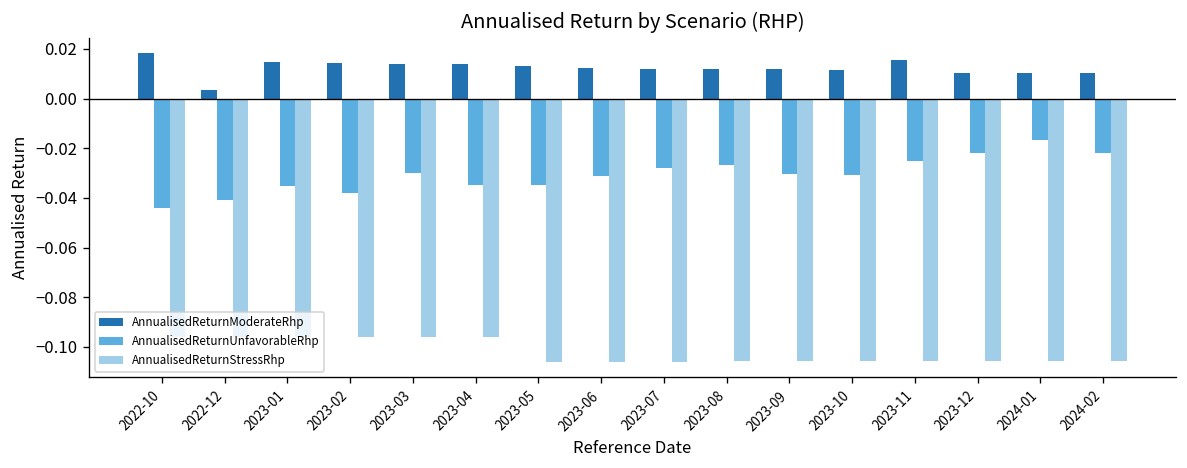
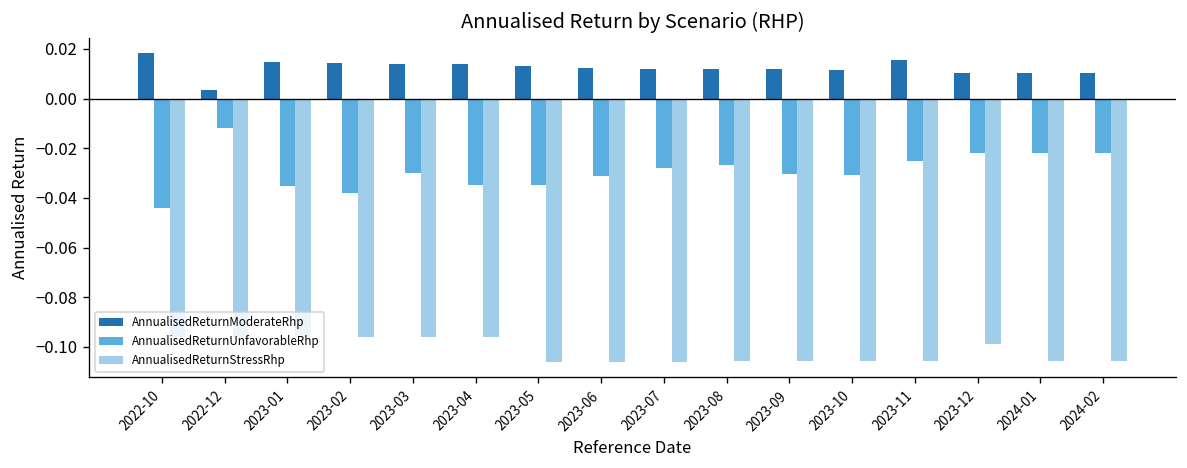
  {
    "AnnualisedReturnModerateRhp": {
      "2022-10": 0.018,
      "2022-12": 0.004,
      "2023-01": 0.015,
      "2023-02": 0.014,
      "2023-03": 0.014,
      "2023-04": 0.014,
      "2023-05": 0.013,
      "2023-06": 0.012,
      "2023-07": 0.012,
      "2023-08": 0.012,
      "2023-09": 0.012,
      "2023-10": 0.012,
      "2023-11": 0.015,
      "2023-12": 0.010,
      "2024-01": 0.010,
      "2024-02": 0.010
    },
    "AnnualisedReturnUnfavorableRhp": {
      "2022-10": -0.044,
-     "2022-12": -0.041,
+     "2022-12": -0.012,
      "2023-01": -0.035,
      "2023-02": -0.038,
      "2023-03": -0.030,
      "2023-04": -0.035,
      "2023-05": -0.035,
      "2023-06": -0.031,
      "2023-07": -0.028,
      "2023-08": -0.027,
      "2023-09": -0.030,
      "2023-10": -0.031,
      "2023-11": -0.025,
      "2023-12": -0.022,
-     "2024-01": -0.017,
+     "2024-01": -0.022,
      "2024-02": -0.022
    },
    "AnnualisedReturnStressRhp": {
      "2023-02": -0.096,
      "2023-03": -0.096,
      "2023-04": -0.096,
      "2023-05": -0.106,
      "2023-06": -0.106,
      "2023-07": -0.106,
      "2023-08": -0.106,
      "2023-09": -0.106,
      "2023-10": -0.106,
      "2023-11": -0.106,
-     "2023-12": -0.106,
+     "2023-12": -0.099,
      "2024-01": -0.106,
      "2024-02": -0.106
    }
  }
